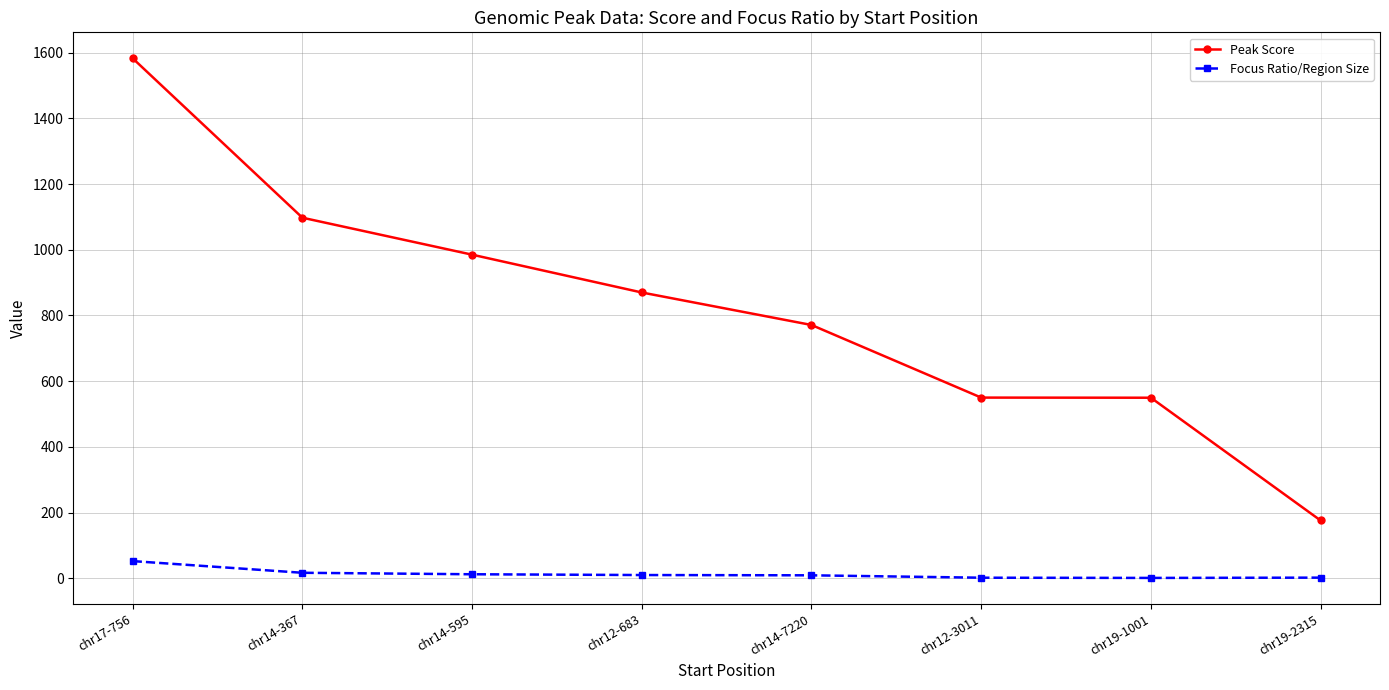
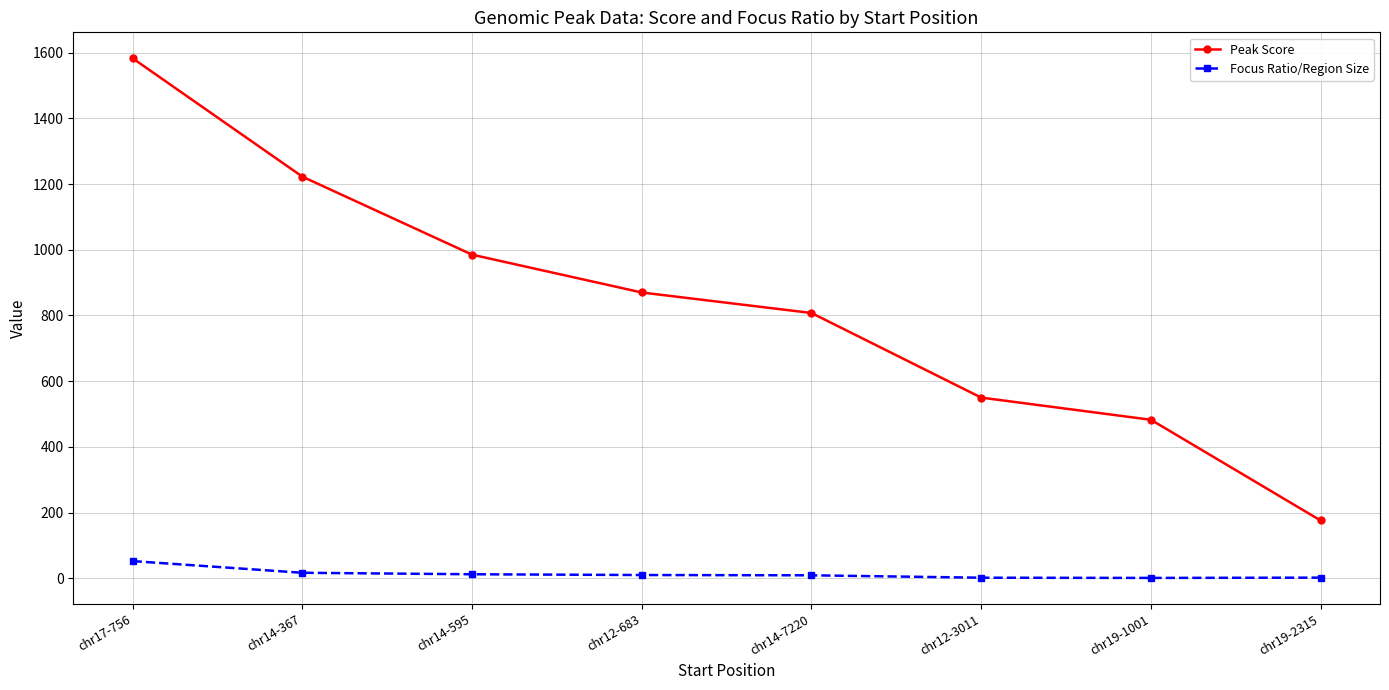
  {
    "Peak Score": {
      "chr17-756": 1580,
-     "chr14-367": 1100,
+     "chr14-367": 1220,
      "chr14-595": 990,
      "chr12-683": 870,
-     "chr14-7220": 770,
+     "chr14-7220": 810,
      "chr12-3011": 550,
-     "chr19-1001": 550,
+     "chr19-1001": 480,
      "chr19-2315": 180
    },
    "Focus Ratio/Region Size": {
      "chr17-756": 50,
      "chr14-367": 20,
      "chr14-595": 10,
      "chr12-683": 10,
      "chr14-7220": 10,
      "chr12-3011": 0,
      "chr19-1001": 0,
      "chr19-2315": 0
    }
  }
